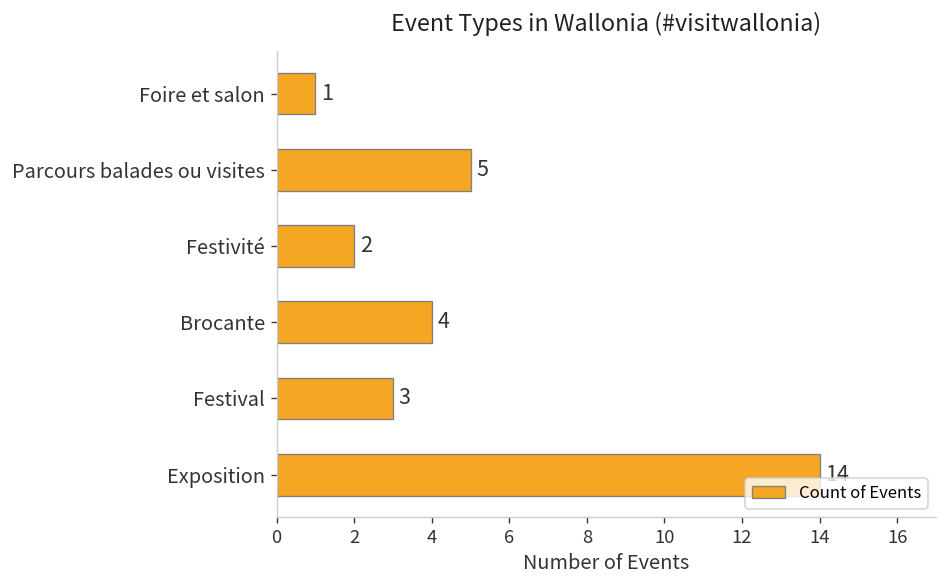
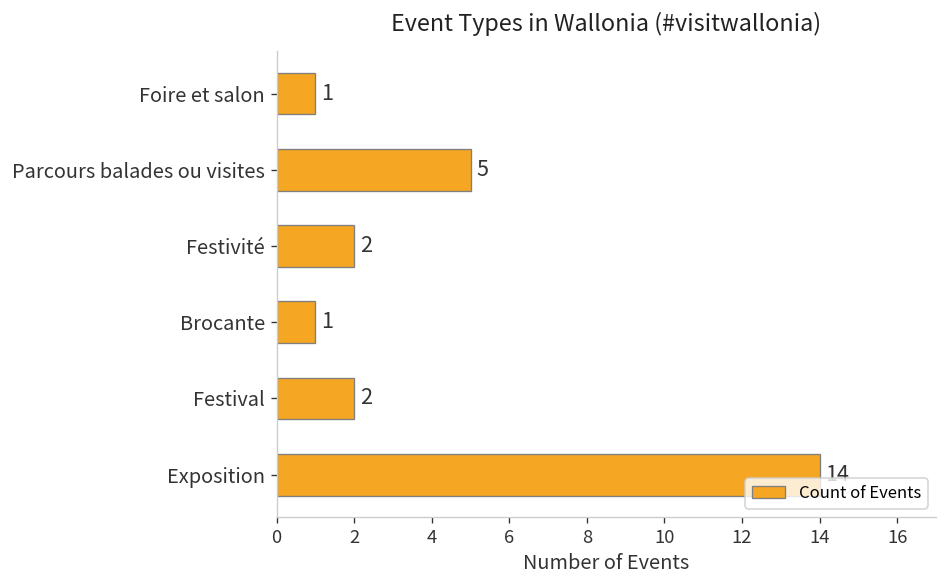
  {
    "Foire et salon": 1,
    "Parcours balades ou visites": 5,
    "Festivité": 2,
-   "Brocante": 4,
-   "Festival": 3
+   "Brocante": 1,
+   "Festival": 2
  }
